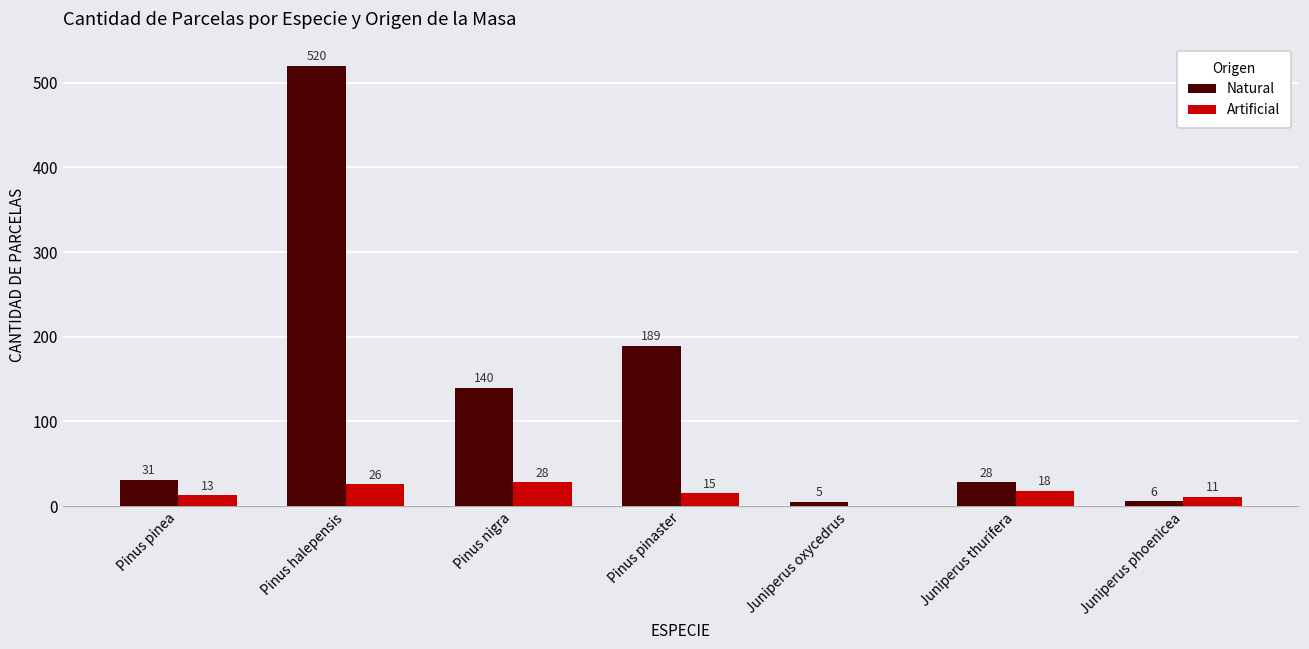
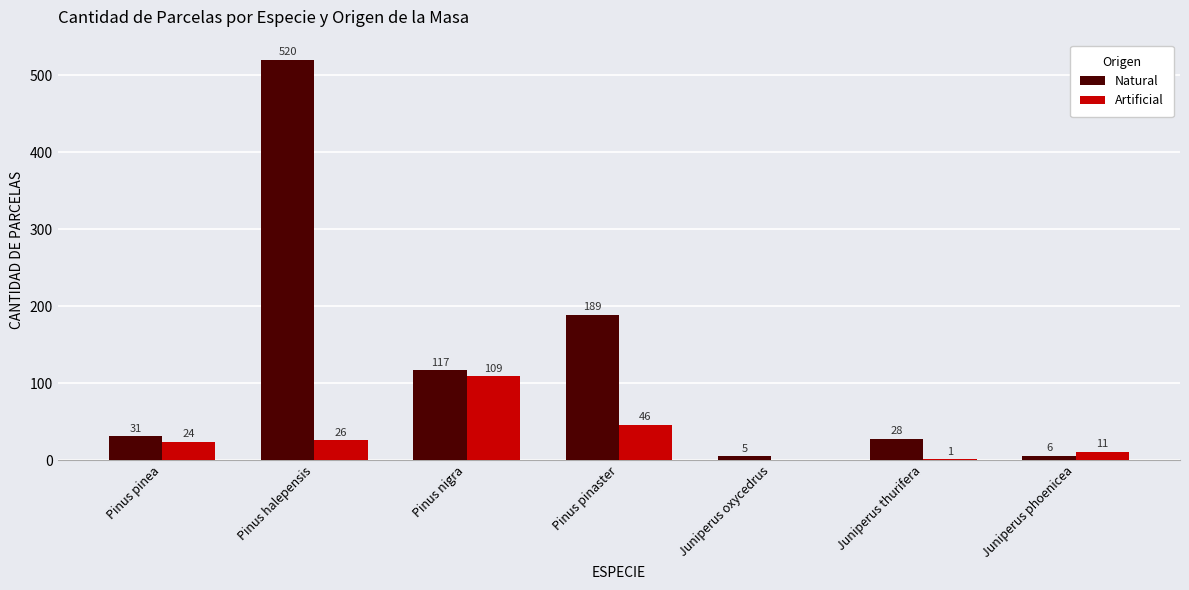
  {
    "Natural": {
      "Pinus pinea": 31,
      "Pinus halepensis": 520,
-     "Pinus nigra": 140,
+     "Pinus nigra": 117,
      "Pinus pinaster": 189,
      "Juniperus oxycedrus": 5,
      "Juniperus thurifera": 28,
      "Juniperus phoenicea": 6
    },
    "Artificial": {
-     "Pinus pinea": 13,
+     "Pinus pinea": 24,
      "Pinus halepensis": 26,
-     "Pinus nigra": 28,
-     "Pinus pinaster": 15,
-     "Juniperus thurifera": 18,
+     "Pinus nigra": 109,
+     "Pinus pinaster": 46,
+     "Juniperus thurifera": 1,
      "Juniperus phoenicea": 11
    }
  }
